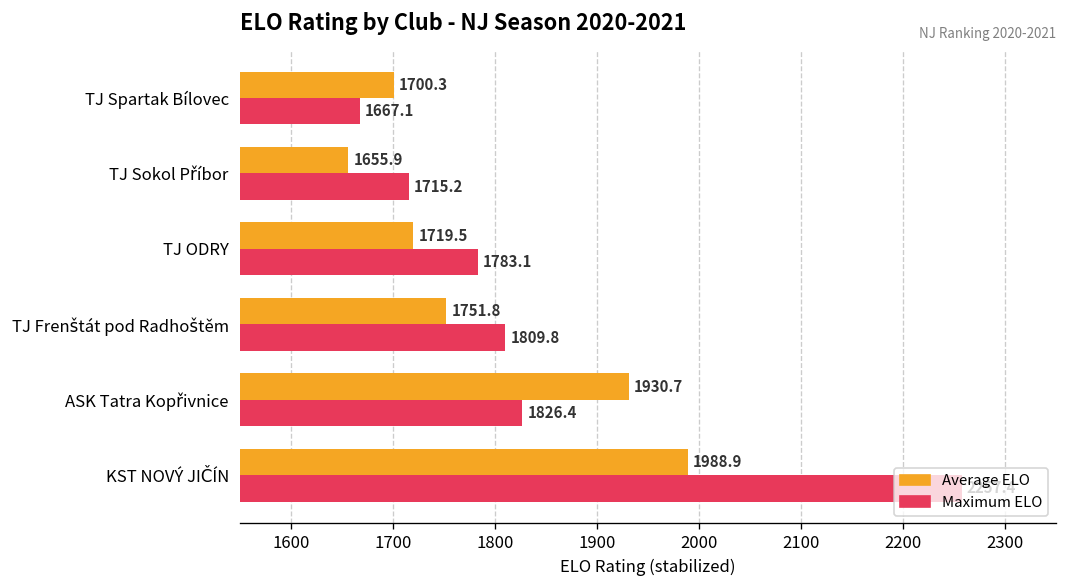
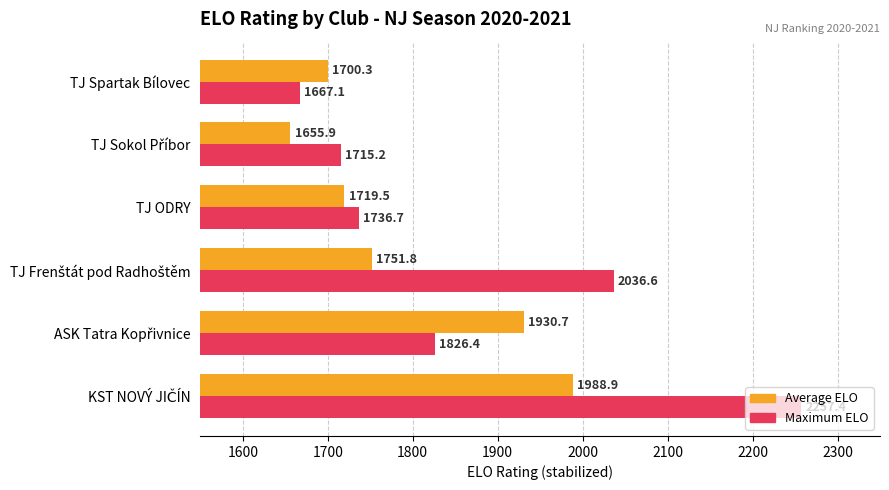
  {
    "Maximum ELO": {
      "TJ Spartak Bílovec": 1667.1,
      "TJ Sokol Příbor": 1715.2,
-     "TJ ODRY": 1783.1,
-     "TJ Frenštát pod Radhoštěm": 1809.8,
+     "TJ ODRY": 1736.7,
+     "TJ Frenštát pod Radhoštěm": 2036.6,
      "ASK Tatra Kopřivnice": 1826.4
    },
    "Average ELO": {
      "TJ Spartak Bílovec": 1700.3,
      "TJ Sokol Příbor": 1655.9,
      "TJ ODRY": 1719.5,
      "TJ Frenštát pod Radhoštěm": 1751.8,
      "ASK Tatra Kopřivnice": 1930.7,
      "KST NOVÝ JIČÍN": 1988.9
    }
  }
